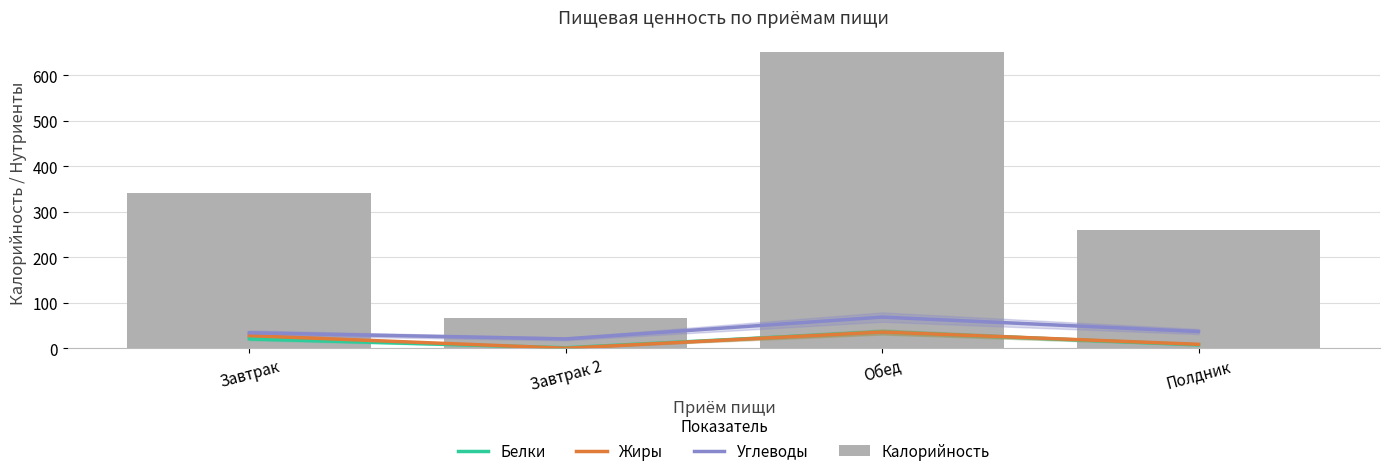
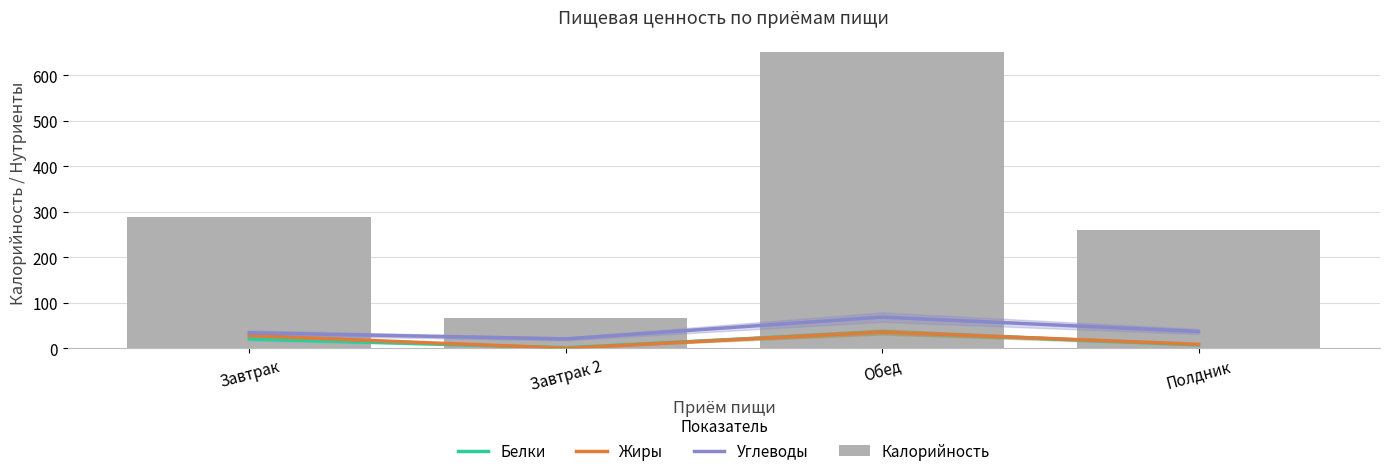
  {
    "Калорийность": {
-     "Завтрак": 340,
+     "Завтрак": 290,
      "Завтрак 2": 70,
      "Обед": 650,
      "Полдник": 260
    }
  }
